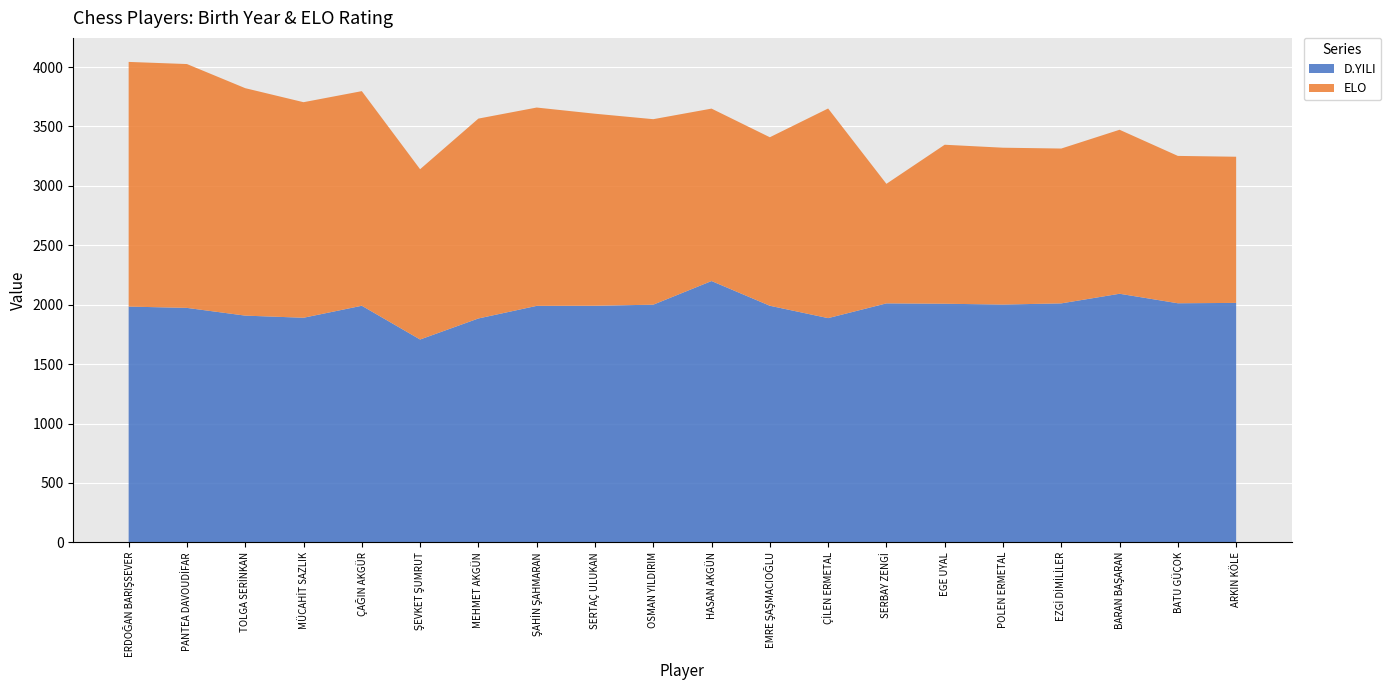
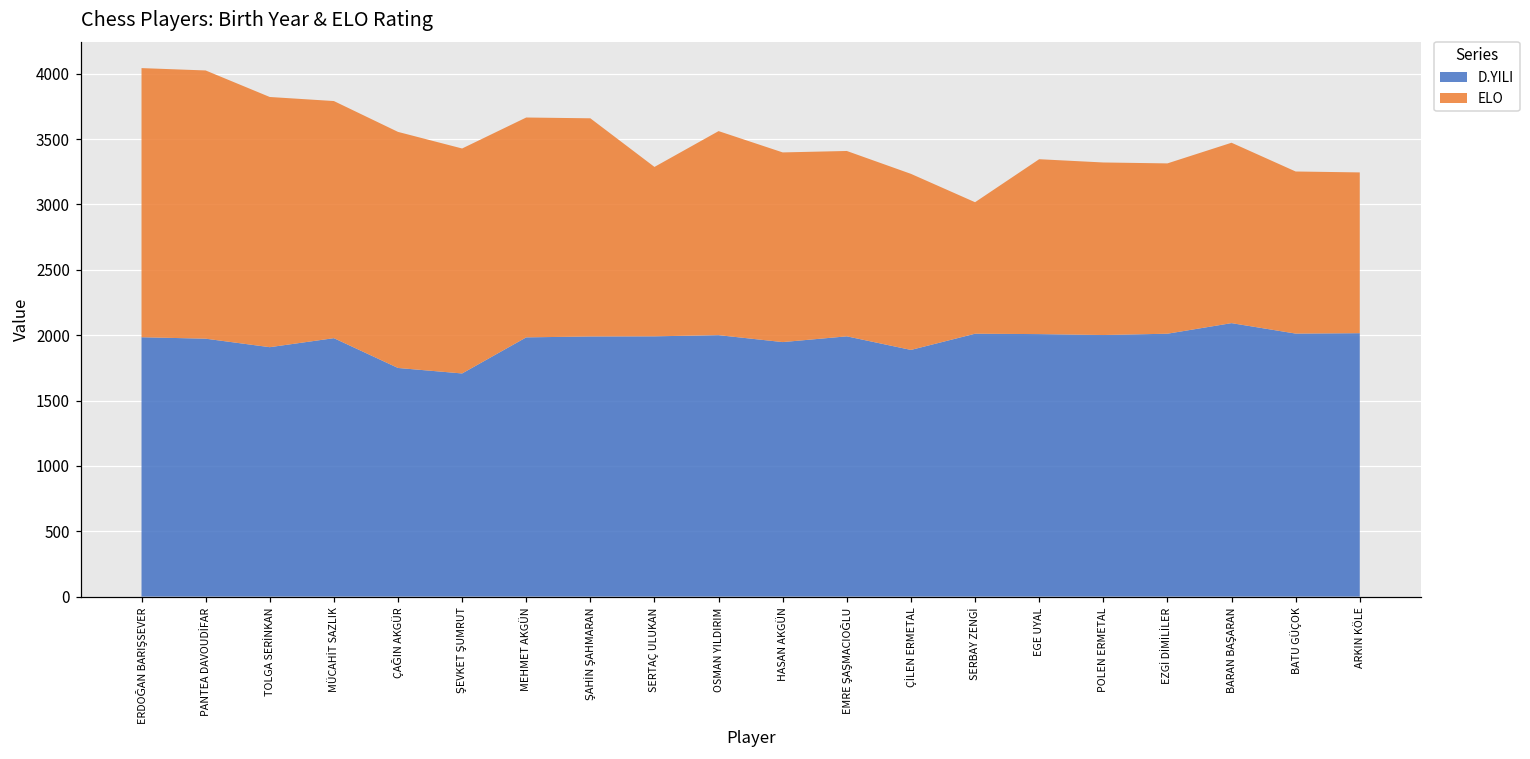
  {
    "D.YILI": {
      "ERDOĞAN BARIŞSEVER": 1980,
      "PANTEA DAVOUDİFAR": 1970,
      "TOLGA SERİNKAN": 1910,
-     "MÜCAHİT SAZLIK": 1890,
-     "ÇAĞIN AKGÜR": 1990,
+     "MÜCAHİT SAZLIK": 1980,
+     "ÇAĞIN AKGÜR": 1750,
      "ŞEVKET ŞUMRUT": 1710,
-     "MEHMET AKGÜN": 1880,
+     "MEHMET AKGÜN": 1980,
      "ŞAHİN ŞAHMARAN": 1990,
      "SERTAÇ ULUKAN": 1990,
      "OSMAN YILDIRIM": 2000,
-     "HASAN AKGÜN": 2200,
+     "HASAN AKGÜN": 1950,
      "EMRE ŞAŞMACIOĞLU": 1990,
      "ÇİLEN ERMETAL": 1890,
      "SERBAY ZENGİ": 2010,
      "EGE UYAL": 2010,
      "POLEN ERMETAL": 2000,
      "EZGİ DİMİLİLER": 2010,
      "BARAN BAŞARAN": 2090,
      "BATU GÜÇOK": 2010,
      "ARKIN KÖLE": 2020
    },
    "ELO": {
      "ERDOĞAN BARIŞSEVER": 2060,
      "PANTEA DAVOUDİFAR": 2050,
      "TOLGA SERİNKAN": 1910,
      "MÜCAHİT SAZLIK": 1810,
      "ÇAĞIN AKGÜR": 1810,
-     "ŞEVKET ŞUMRUT": 1430,
+     "ŞEVKET ŞUMRUT": 1720,
      "MEHMET AKGÜN": 1680,
      "ŞAHİN ŞAHMARAN": 1670,
-     "SERTAÇ ULUKAN": 1620,
+     "SERTAÇ ULUKAN": 1300,
      "OSMAN YILDIRIM": 1560,
      "HASAN AKGÜN": 1450,
      "EMRE ŞAŞMACIOĞLU": 1420,
-     "ÇİLEN ERMETAL": 1760,
+     "ÇİLEN ERMETAL": 1350,
      "SERBAY ZENGİ": 1010,
      "EGE UYAL": 1340,
      "POLEN ERMETAL": 1320,
      "EZGİ DİMİLİLER": 1300,
      "BARAN BAŞARAN": 1380,
      "BATU GÜÇOK": 1240,
      "ARKIN KÖLE": 1230
    }
  }
